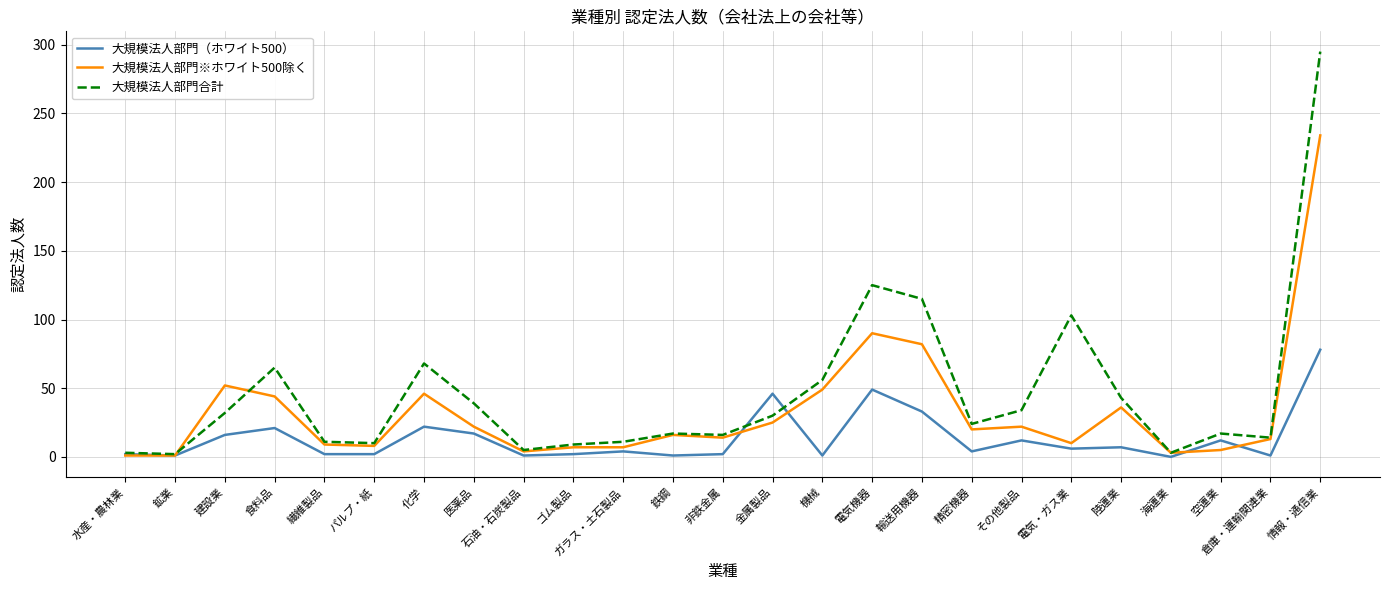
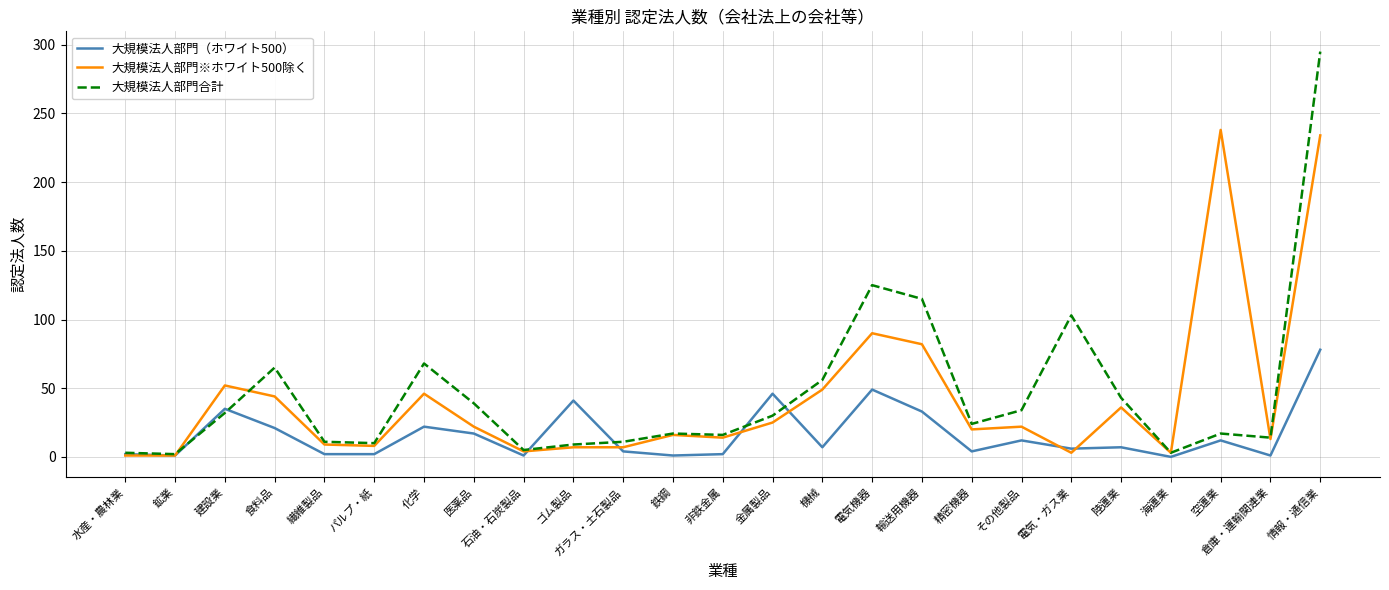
  {
    "大規模法人部門（ホワイト500）": {
-     "建設業": 16,
+     "建設業": 35,
      "食料品": 21,
      "繊維製品": 2,
      "パルプ・紙": 2,
      "化学": 22,
      "医薬品": 17,
      "石油・石炭製品": 1,
-     "ゴム製品": 2,
+     "ゴム製品": 41,
      "ガラス・土石製品": 4,
      "鉄鋼": 1,
      "非鉄金属": 2,
      "金属製品": 46,
-     "機械": 1,
+     "機械": 7,
      "電気機器": 49,
      "輸送用機器": 33,
      "精密機器": 4,
      "その他製品": 12,
      "電気・ガス業": 6,
      "陸運業": 7,
      "海運業": 0,
      "空運業": 12,
      "倉庫・運輸関連業": 1,
      "情報・通信業": 78
    },
    "大規模法人部門※ホワイト500除く": {
      "建設業": 52,
      "食料品": 44,
      "繊維製品": 9,
      "パルプ・紙": 8,
      "化学": 46,
      "医薬品": 22,
      "ゴム製品": 7,
      "ガラス・土石製品": 7,
      "非鉄金属": 14,
      "金属製品": 25,
      "機械": 49,
      "電気機器": 90,
      "輸送用機器": 82,
      "精密機器": 20,
      "その他製品": 22,
-     "電気・ガス業": 10,
+     "電気・ガス業": 3,
      "陸運業": 36,
-     "空運業": 5,
+     "空運業": 238,
      "情報・通信業": 234
    },
    "大規模法人部門合計": {
      "建設業": 32,
      "食料品": 65,
      "繊維製品": 11,
      "パルプ・紙": 10,
      "化学": 68,
      "医薬品": 39,
      "ゴム製品": 9,
      "ガラス・土石製品": 11,
      "非鉄金属": 16,
      "金属製品": 30,
      "機械": 56,
      "電気機器": 125,
      "輸送用機器": 115,
      "精密機器": 24,
      "その他製品": 34,
      "電気・ガス業": 103,
      "陸運業": 43,
      "空運業": 17,
      "情報・通信業": 295
    }
  }
